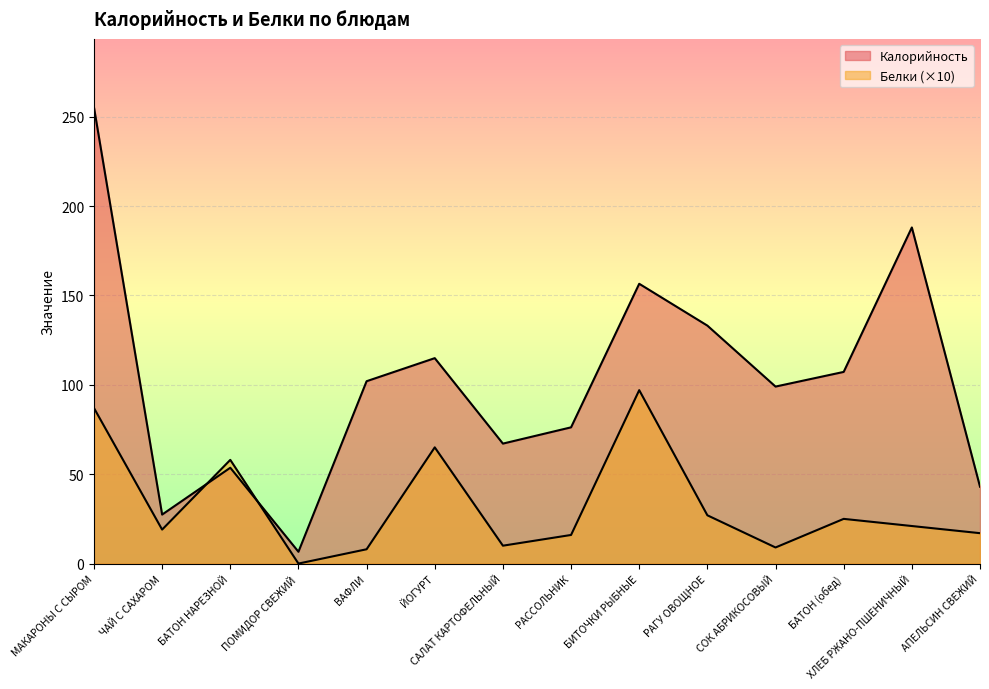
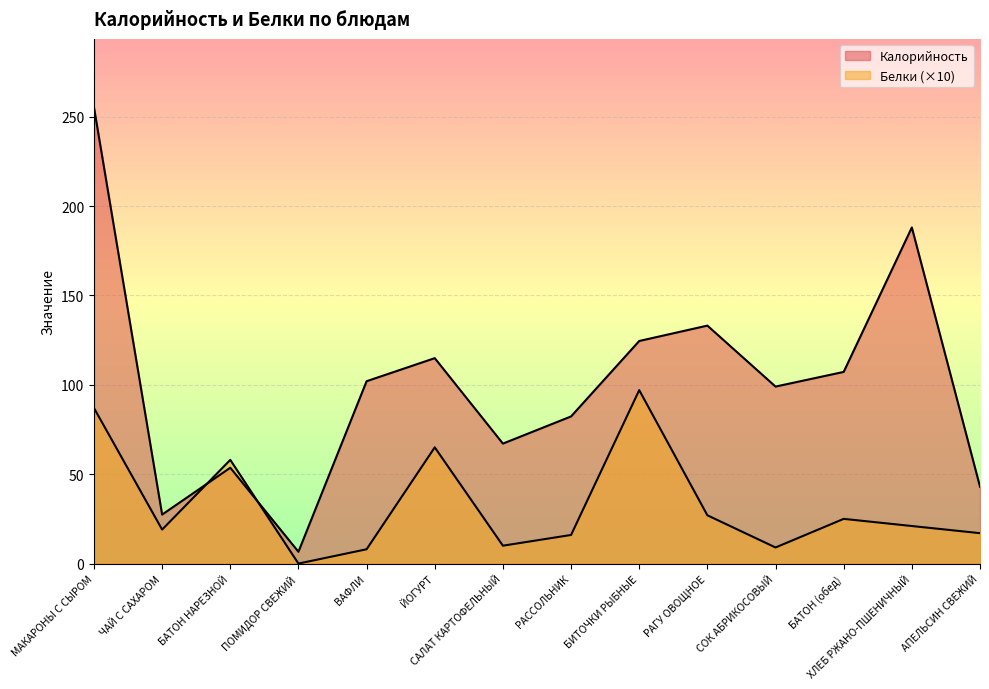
  {
    "Калорийность": {
      "МАКАРОНЫ С СЫРОМ": 255,
      "ЧАЙ С САХАРОМ": 27,
      "БАТОН НАРЕЗНОЙ": 54,
      "ПОМИДОР СВЕЖИЙ": 7,
      "ВАФЛИ": 102,
      "ЙОГУРТ": 115,
      "САЛАТ КАРТОФЕЛЬНЫЙ": 67,
-     "РАССОЛЬНИК": 76,
-     "БИТОЧКИ РЫБНЫЕ": 157,
+     "РАССОЛЬНИК": 82,
+     "БИТОЧКИ РЫБНЫЕ": 125,
      "РАГУ ОВОЩНОЕ": 133,
      "СОК АБРИКОСОВЫЙ": 99,
      "БАТОН (обед)": 107,
      "ХЛЕБ РЖАНО-ПШЕНИЧНЫЙ": 188,
      "АПЕЛЬСИН СВЕЖИЙ": 43
    },
    "Белки (×10)": {
      "МАКАРОНЫ С СЫРОМ": 87,
      "ЧАЙ С САХАРОМ": 19,
      "БАТОН НАРЕЗНОЙ": 58,
      "ПОМИДОР СВЕЖИЙ": 0,
      "ВАФЛИ": 8,
      "ЙОГУРТ": 65,
      "САЛАТ КАРТОФЕЛЬНЫЙ": 10,
      "РАССОЛЬНИК": 16,
      "БИТОЧКИ РЫБНЫЕ": 97,
      "РАГУ ОВОЩНОЕ": 27,
      "СОК АБРИКОСОВЫЙ": 9,
      "БАТОН (обед)": 25,
      "ХЛЕБ РЖАНО-ПШЕНИЧНЫЙ": 21,
      "АПЕЛЬСИН СВЕЖИЙ": 17
    }
  }
